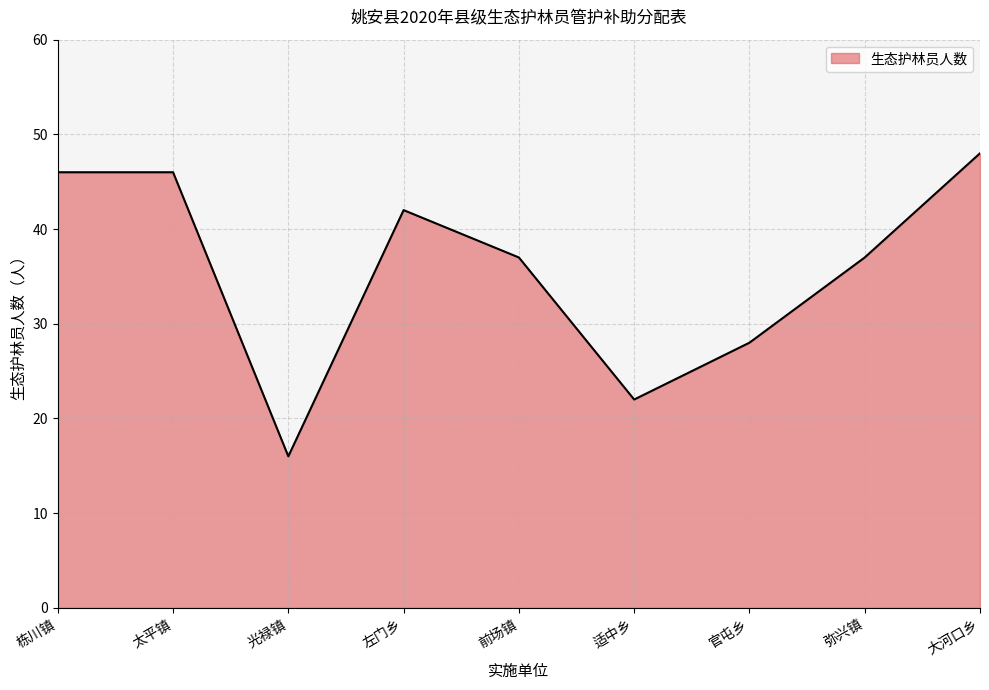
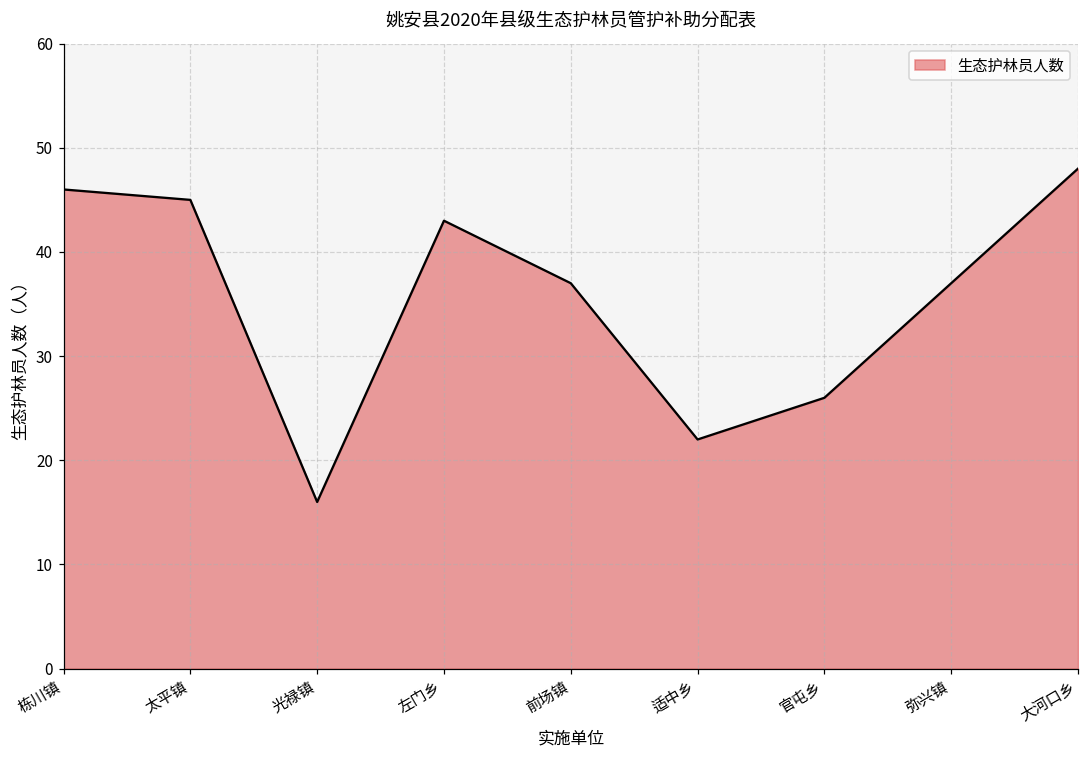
  {
    "栋川镇": 46,
-   "太平镇": 46,
+   "太平镇": 45,
    "光禄镇": 16,
-   "左门乡": 42,
+   "左门乡": 43,
    "前场镇": 37,
    "适中乡": 22,
-   "官屯乡": 28,
+   "官屯乡": 26,
    "弥兴镇": 37,
    "大河口乡": 48
  }
